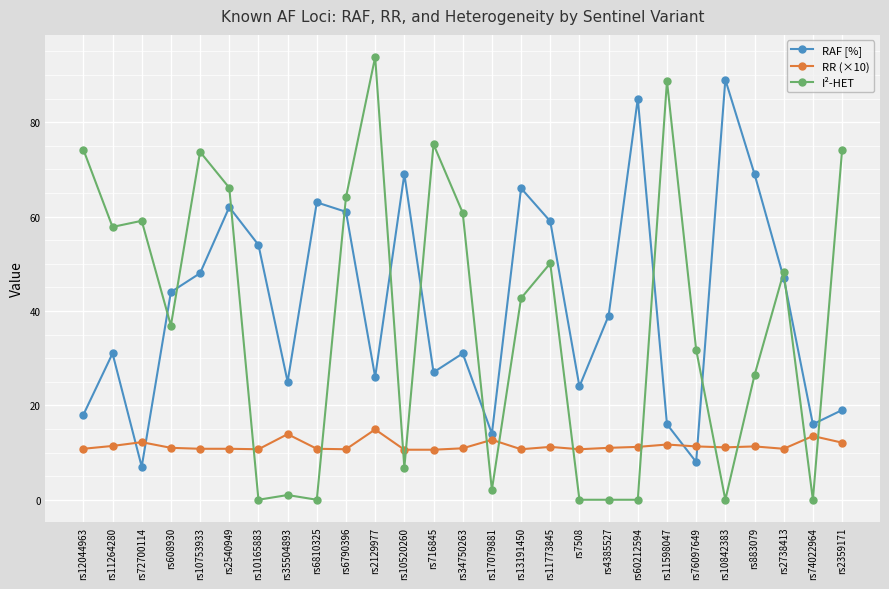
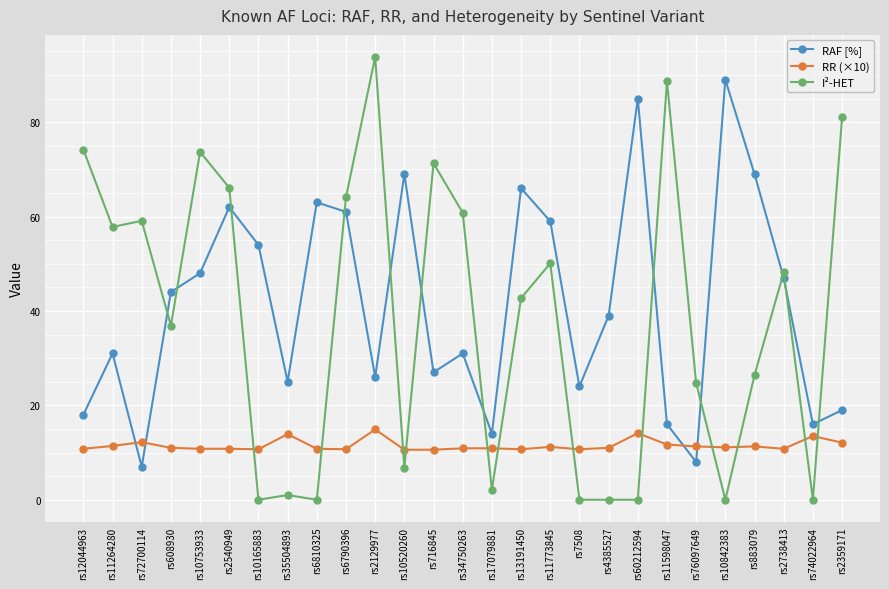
  {
    "RAF [%]": {
      "rs12044963": 18,
      "rs11264280": 31,
      "rs72700114": 7,
      "rs608930": 44,
      "rs10753933": 48,
      "rs2540949": 62,
      "rs10165883": 54,
      "rs35504893": 25,
      "rs6810325": 63,
      "rs6790396": 61,
      "rs2129977": 26,
      "rs10520260": 69,
      "rs716845": 27,
      "rs34750263": 31,
      "rs17079881": 14,
      "rs13191450": 66,
      "rs11773845": 59,
      "rs7508": 24,
      "rs4385527": 39,
      "rs60212594": 85,
      "rs11598047": 16,
      "rs76097649": 8,
      "rs10842383": 89,
      "rs883079": 69,
      "rs2738413": 47,
      "rs74022964": 16,
      "rs2359171": 19
    },
    "RR (×10)": {
      "rs12044963": 11,
      "rs11264280": 11,
      "rs72700114": 12,
      "rs608930": 11,
      "rs10753933": 11,
      "rs2540949": 11,
      "rs10165883": 11,
      "rs35504893": 14,
      "rs6810325": 11,
      "rs6790396": 11,
      "rs2129977": 15,
      "rs10520260": 11,
      "rs716845": 11,
      "rs34750263": 11,
-     "rs17079881": 13,
+     "rs17079881": 11,
      "rs13191450": 11,
      "rs11773845": 11,
      "rs7508": 11,
      "rs4385527": 11,
-     "rs60212594": 11,
+     "rs60212594": 14,
      "rs11598047": 12,
      "rs76097649": 11,
      "rs10842383": 11,
      "rs883079": 11,
      "rs2738413": 11,
      "rs74022964": 14,
      "rs2359171": 12
    },
    "I²-HET": {
      "rs12044963": 74,
      "rs11264280": 58,
      "rs72700114": 59,
      "rs608930": 37,
      "rs10753933": 74,
      "rs2540949": 66,
      "rs10165883": 0,
      "rs35504893": 1,
      "rs6810325": 0,
      "rs6790396": 64,
      "rs2129977": 94,
      "rs10520260": 7,
-     "rs716845": 75,
+     "rs716845": 71,
      "rs34750263": 61,
      "rs17079881": 2,
      "rs13191450": 43,
      "rs11773845": 50,
      "rs7508": 0,
      "rs4385527": 0,
      "rs60212594": 0,
      "rs11598047": 89,
-     "rs76097649": 32,
+     "rs76097649": 25,
      "rs10842383": 0,
      "rs883079": 26,
      "rs2738413": 48,
      "rs74022964": 0,
-     "rs2359171": 74
+     "rs2359171": 81
    }
  }
